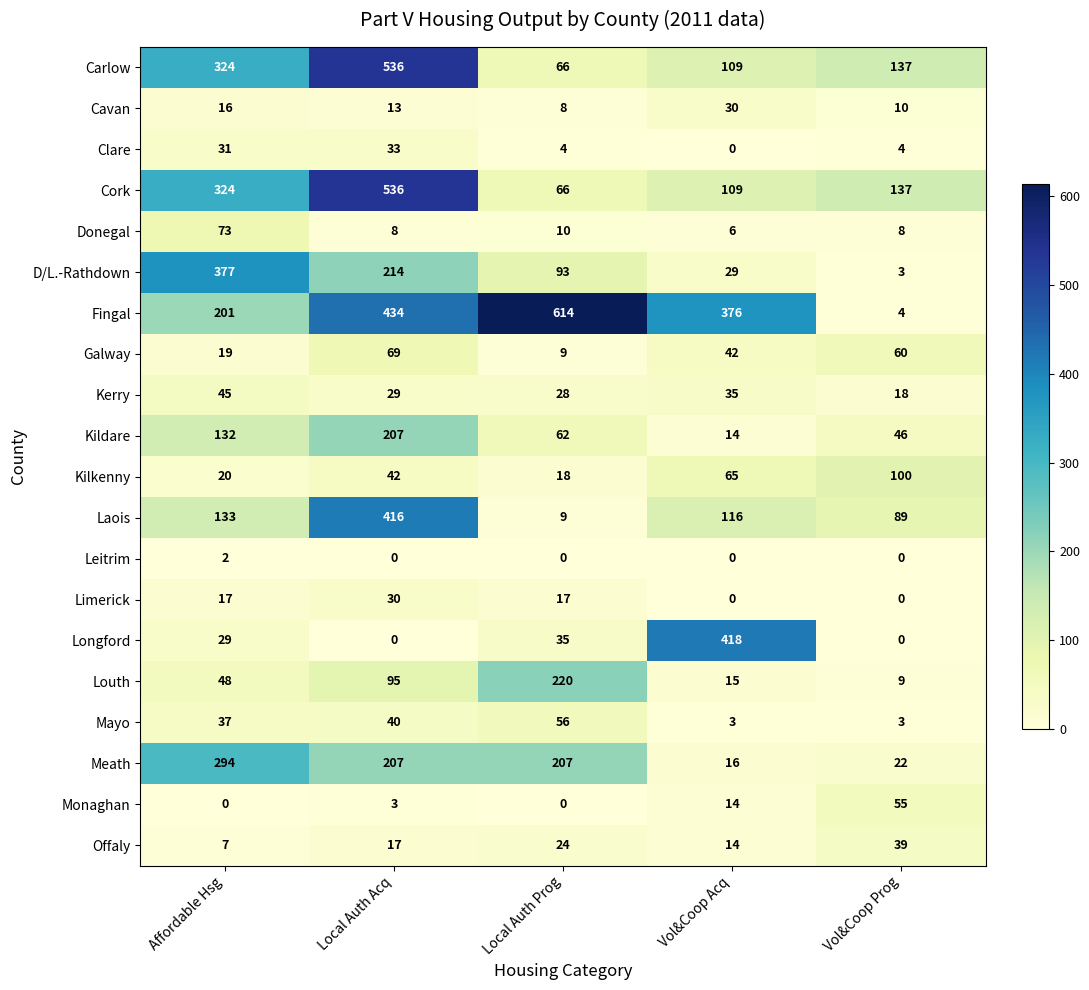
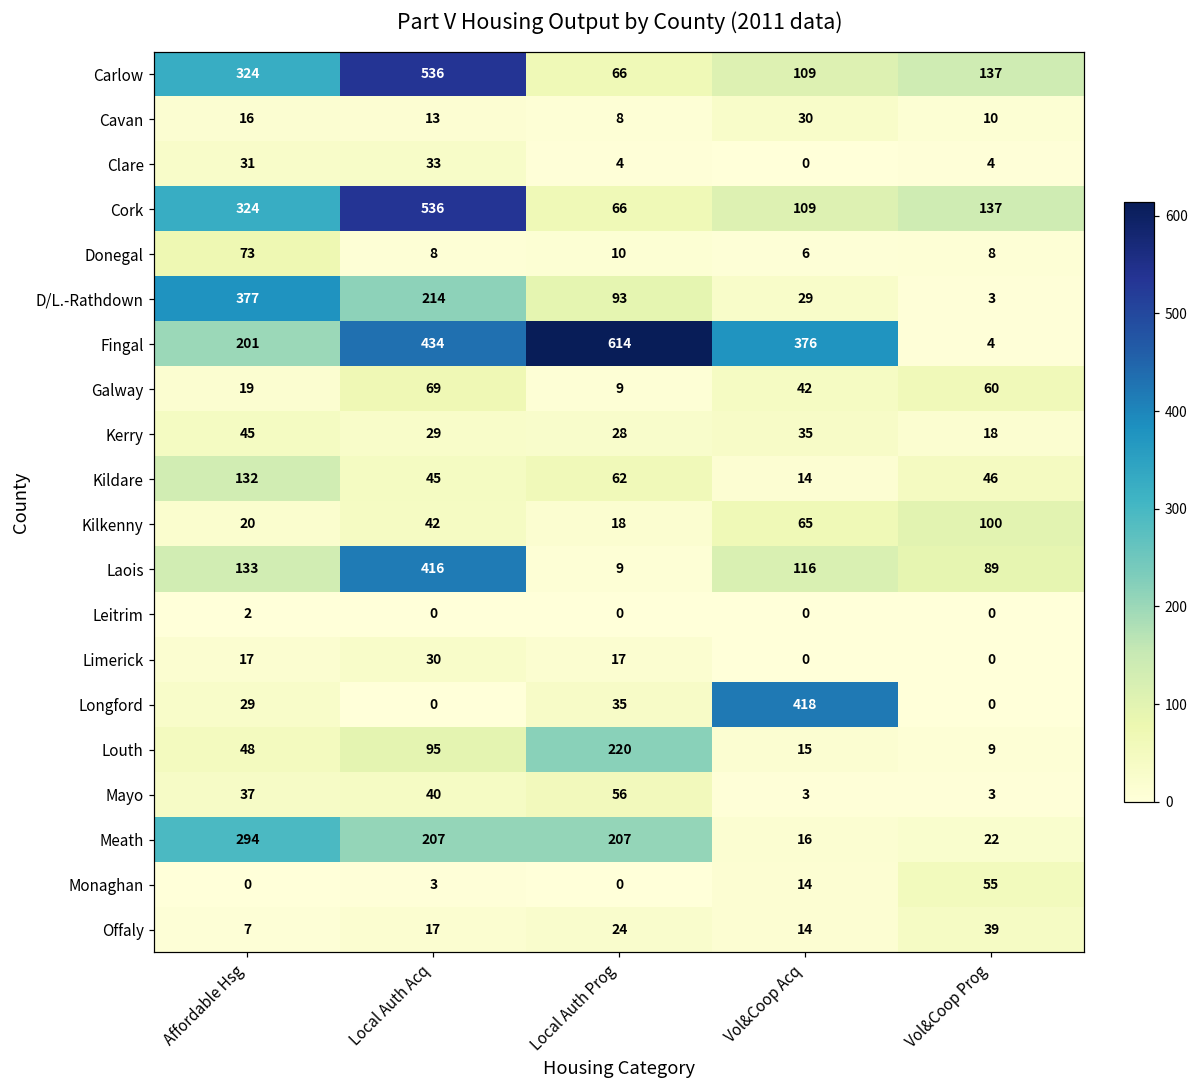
  {
    "Carlow": {
      "Affordable Hsg": 324,
      "Local Auth Acq": 536,
      "Local Auth Prog": 66,
      "Vol&Coop Acq": 109,
      "Vol&Coop Prog": 137
    },
    "Cavan": {
      "Affordable Hsg": 16,
      "Local Auth Acq": 13,
      "Local Auth Prog": 8,
      "Vol&Coop Acq": 30,
      "Vol&Coop Prog": 10
    },
    "Clare": {
      "Affordable Hsg": 31,
      "Local Auth Acq": 33,
      "Local Auth Prog": 4,
      "Vol&Coop Acq": 0,
      "Vol&Coop Prog": 4
    },
    "Cork": {
      "Affordable Hsg": 324,
      "Local Auth Acq": 536,
      "Local Auth Prog": 66,
      "Vol&Coop Acq": 109,
      "Vol&Coop Prog": 137
    },
    "Donegal": {
      "Affordable Hsg": 73,
      "Local Auth Acq": 8,
      "Local Auth Prog": 10,
      "Vol&Coop Acq": 6,
      "Vol&Coop Prog": 8
    },
    "D/L.-Rathdown": {
      "Affordable Hsg": 377,
      "Local Auth Acq": 214,
      "Local Auth Prog": 93,
      "Vol&Coop Acq": 29,
      "Vol&Coop Prog": 3
    },
    "Fingal": {
      "Affordable Hsg": 201,
      "Local Auth Acq": 434,
      "Local Auth Prog": 614,
      "Vol&Coop Acq": 376,
      "Vol&Coop Prog": 4
    },
    "Galway": {
      "Affordable Hsg": 19,
      "Local Auth Acq": 69,
      "Local Auth Prog": 9,
      "Vol&Coop Acq": 42,
      "Vol&Coop Prog": 60
    },
    "Kerry": {
      "Affordable Hsg": 45,
      "Local Auth Acq": 29,
      "Local Auth Prog": 28,
      "Vol&Coop Acq": 35,
      "Vol&Coop Prog": 18
    },
    "Kildare": {
      "Affordable Hsg": 132,
-     "Local Auth Acq": 207,
+     "Local Auth Acq": 45,
      "Local Auth Prog": 62,
      "Vol&Coop Acq": 14,
      "Vol&Coop Prog": 46
    },
    "Kilkenny": {
      "Affordable Hsg": 20,
      "Local Auth Acq": 42,
      "Local Auth Prog": 18,
      "Vol&Coop Acq": 65,
      "Vol&Coop Prog": 100
    },
    "Laois": {
      "Affordable Hsg": 133,
      "Local Auth Acq": 416,
      "Local Auth Prog": 9,
      "Vol&Coop Acq": 116,
      "Vol&Coop Prog": 89
    },
    "Leitrim": {
      "Affordable Hsg": 2,
      "Local Auth Acq": 0,
      "Local Auth Prog": 0,
      "Vol&Coop Acq": 0,
      "Vol&Coop Prog": 0
    },
    "Limerick": {
      "Affordable Hsg": 17,
      "Local Auth Acq": 30,
      "Local Auth Prog": 17,
      "Vol&Coop Acq": 0,
      "Vol&Coop Prog": 0
    },
    "Longford": {
      "Affordable Hsg": 29,
      "Local Auth Acq": 0,
      "Local Auth Prog": 35,
      "Vol&Coop Acq": 418,
      "Vol&Coop Prog": 0
    },
    "Louth": {
      "Affordable Hsg": 48,
      "Local Auth Acq": 95,
      "Local Auth Prog": 220,
      "Vol&Coop Acq": 15,
      "Vol&Coop Prog": 9
    },
    "Mayo": {
      "Affordable Hsg": 37,
      "Local Auth Acq": 40,
      "Local Auth Prog": 56,
      "Vol&Coop Acq": 3,
      "Vol&Coop Prog": 3
    },
    "Meath": {
      "Affordable Hsg": 294,
      "Local Auth Acq": 207,
      "Local Auth Prog": 207,
      "Vol&Coop Acq": 16,
      "Vol&Coop Prog": 22
    },
    "Monaghan": {
      "Affordable Hsg": 0,
      "Local Auth Acq": 3,
      "Local Auth Prog": 0,
      "Vol&Coop Acq": 14,
      "Vol&Coop Prog": 55
    },
    "Offaly": {
      "Affordable Hsg": 7,
      "Local Auth Acq": 17,
      "Local Auth Prog": 24,
      "Vol&Coop Acq": 14,
      "Vol&Coop Prog": 39
    }
  }
